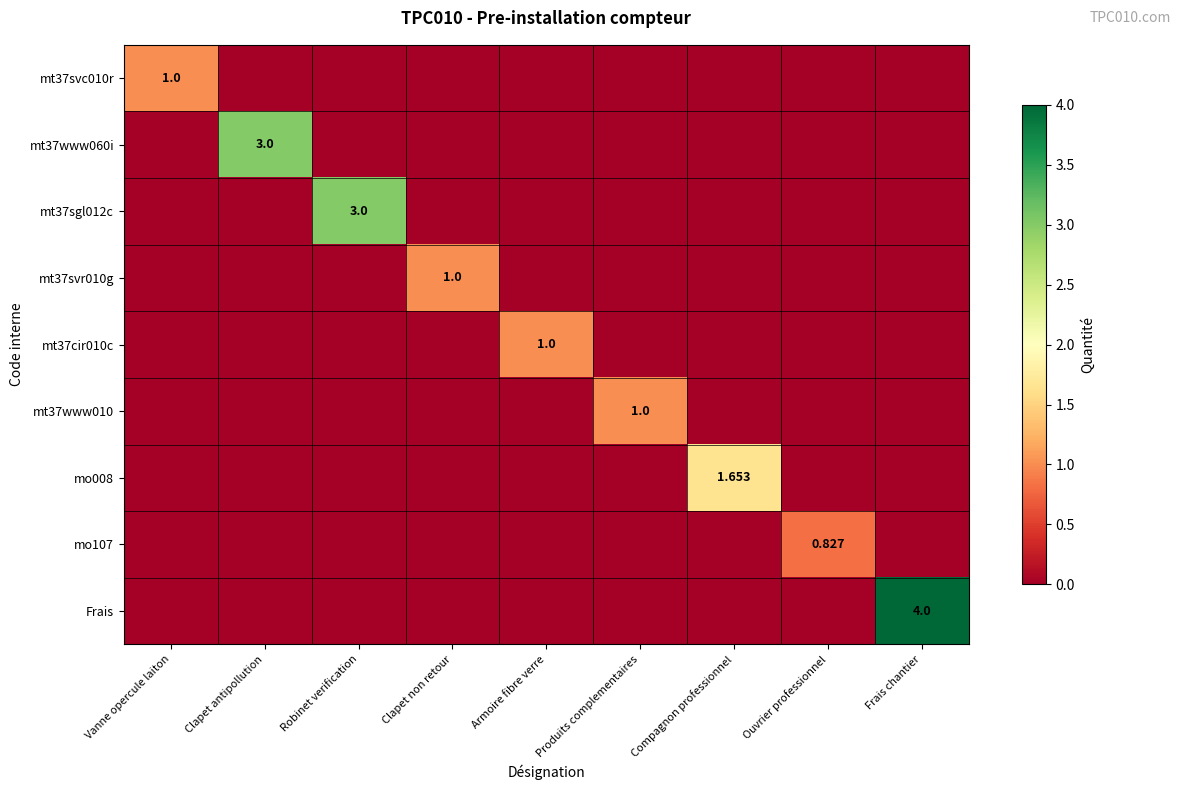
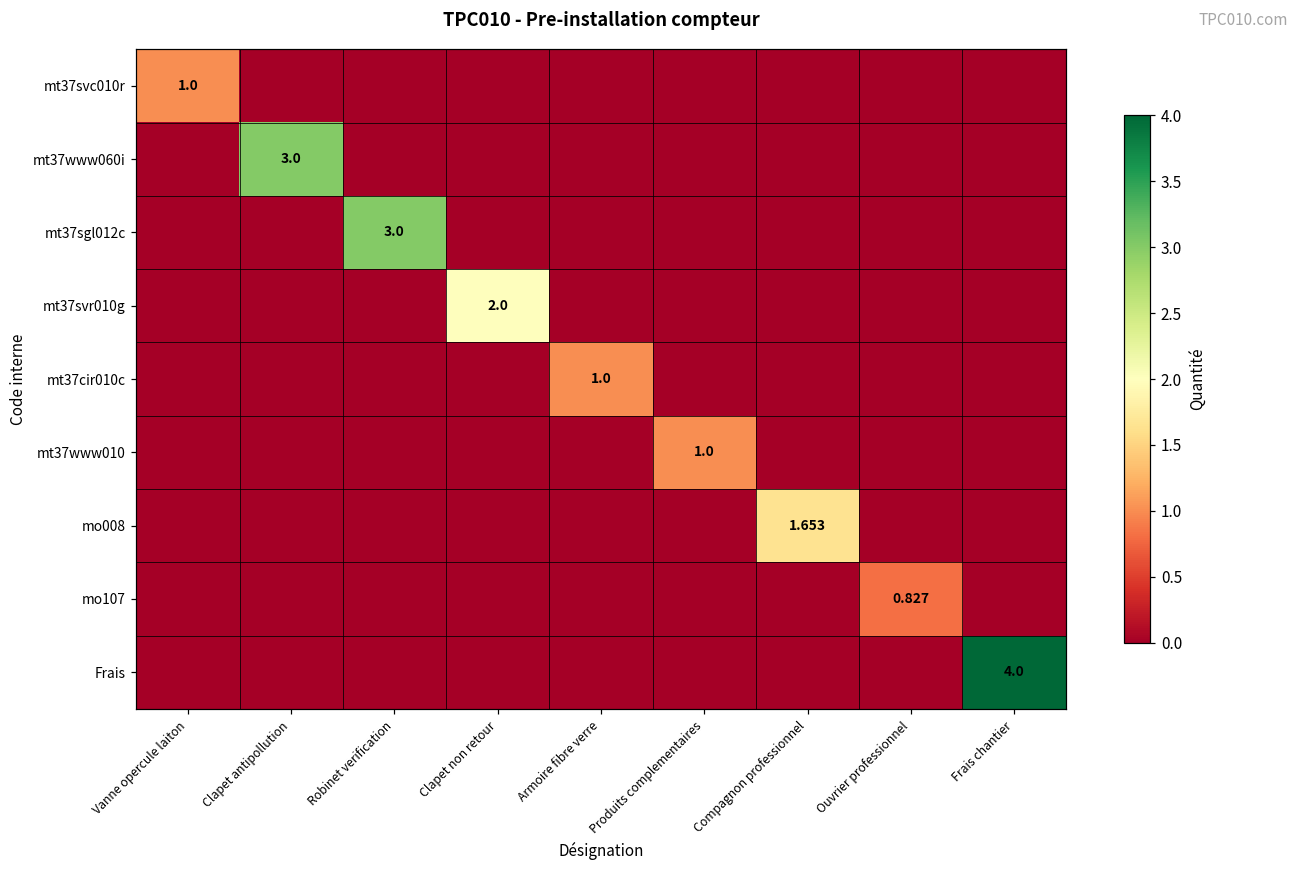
  {
    "mt37svc010r": {
      "Vanne opercule laiton": 1.0
    },
    "mt37www060i": {
      "Clapet antipollution": 3.0
    },
    "mt37sgl012c": {
      "Robinet verification": 3.0
    },
    "mt37svr010g": {
-     "Clapet non retour": 1.0
+     "Clapet non retour": 2.0
    },
    "mt37cir010c": {
      "Armoire fibre verre": 1.0
    },
    "mt37www010": {
      "Produits complementaires": 1.0
    },
    "mo008": {
      "Compagnon professionnel": 1.653
    },
    "mo107": {
      "Ouvrier professionnel": 0.827
    },
    "Frais": {
      "Frais chantier": 4.0
    }
  }
